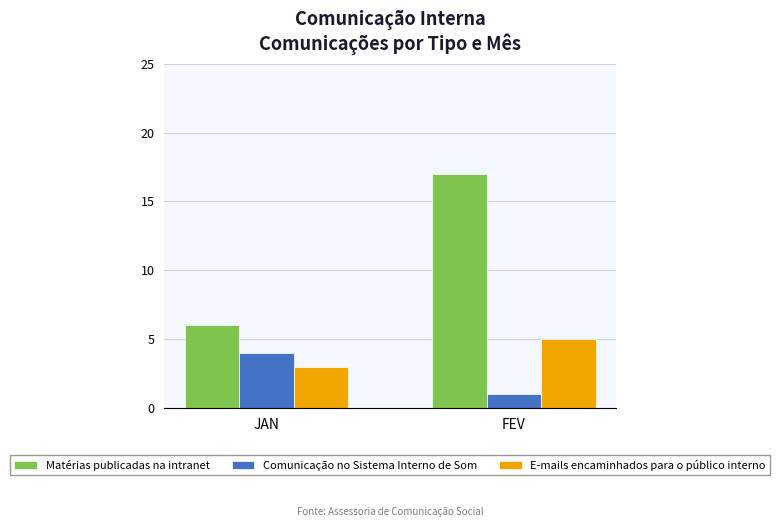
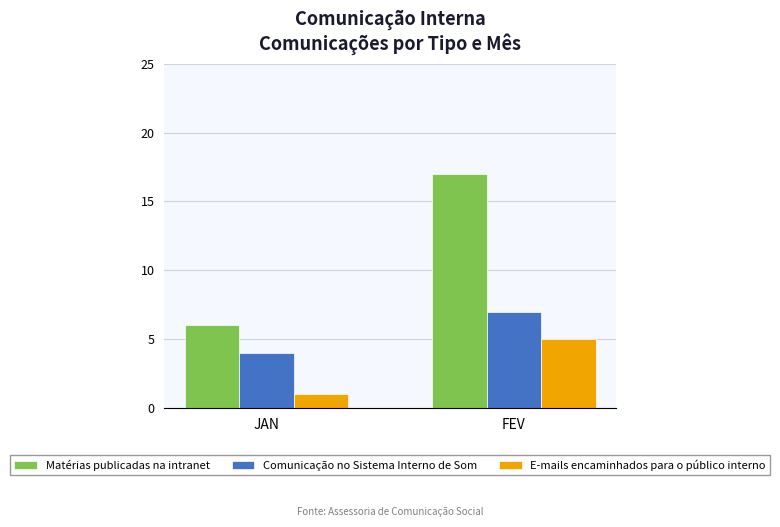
  {
    "Matérias publicadas na intranet": {
      "JAN": 6,
      "FEV": 17
    },
    "Comunicação no Sistema Interno de Som": {
      "JAN": 4,
-     "FEV": 1
+     "FEV": 7
    },
    "E-mails encaminhados para o público interno": {
-     "JAN": 3,
+     "JAN": 1,
      "FEV": 5
    }
  }
